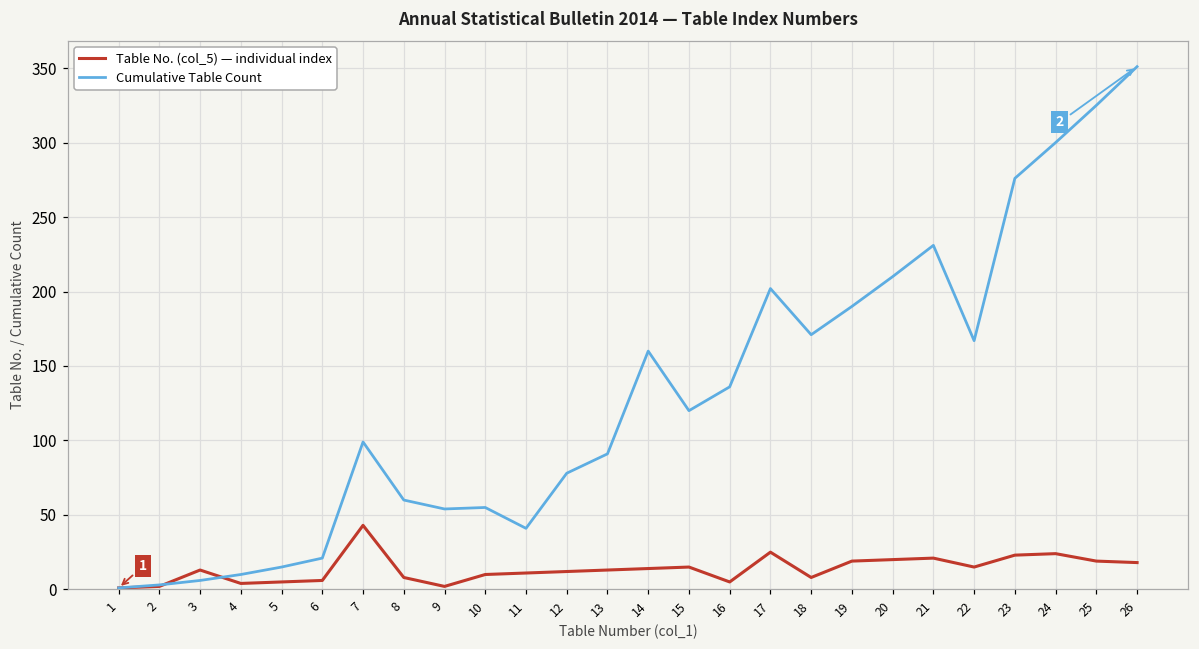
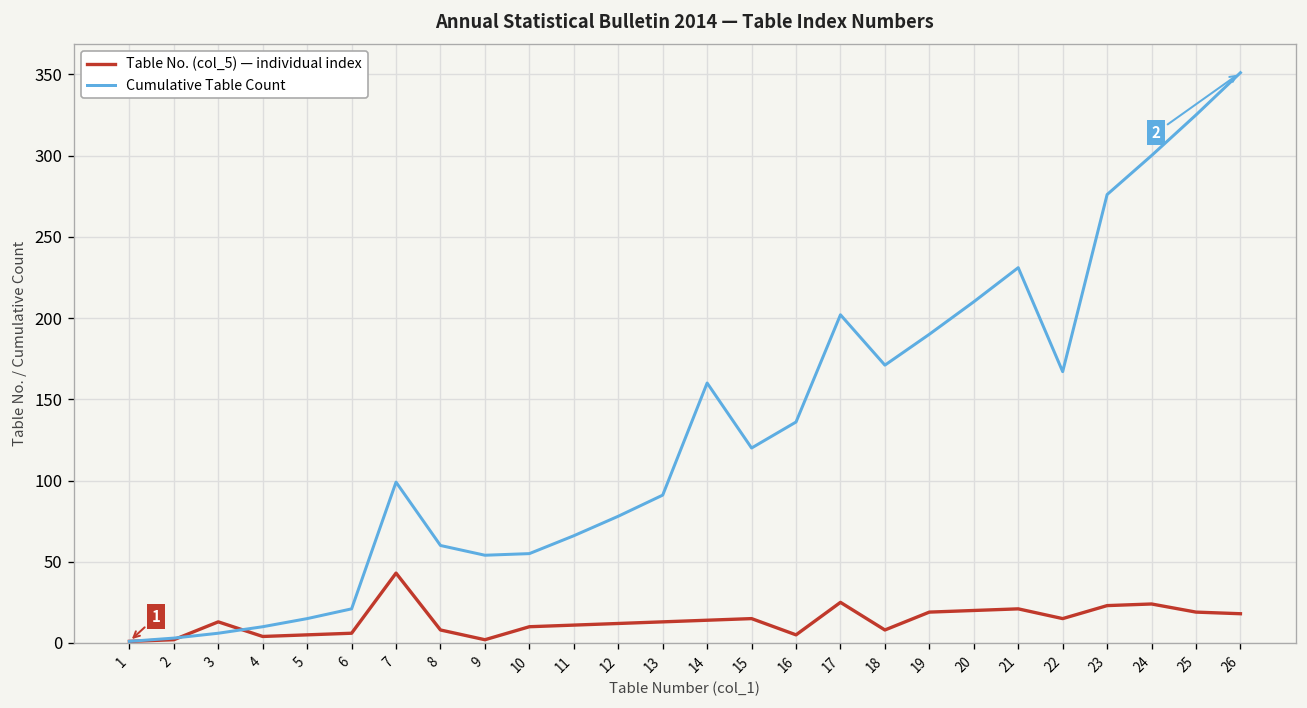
  {
    "Table No. (col_5) — individual index": {
      "3": 13,
      "4": 4,
      "5": 5,
      "6": 6,
      "7": 43,
      "8": 8,
      "9": 2,
      "10": 10,
      "11": 11,
      "12": 12,
      "13": 13,
      "14": 14,
      "15": 15,
      "16": 5,
      "17": 25,
      "18": 8,
      "19": 19,
      "20": 20,
      "21": 21,
      "22": 15,
      "23": 23,
      "24": 24,
      "25": 19,
      "26": 18
    },
    "Cumulative Table Count": {
      "3": 6,
      "4": 10,
      "5": 15,
      "6": 21,
      "7": 99,
      "8": 60,
      "9": 54,
      "10": 55,
-     "11": 41,
+     "11": 66,
      "12": 78,
      "13": 91,
      "14": 160,
      "15": 120,
      "16": 136,
      "17": 202,
      "18": 171,
      "19": 190,
      "20": 210,
      "21": 231,
      "22": 167,
      "23": 276,
      "24": 300,
      "25": 325,
      "26": 351
    }
  }
